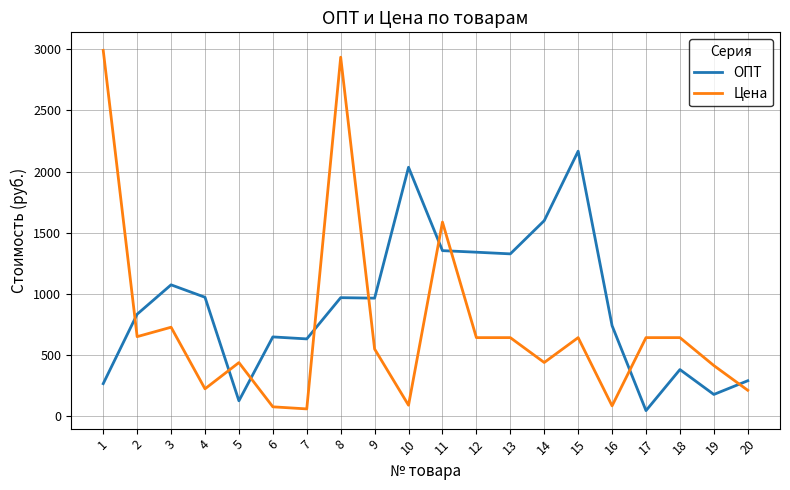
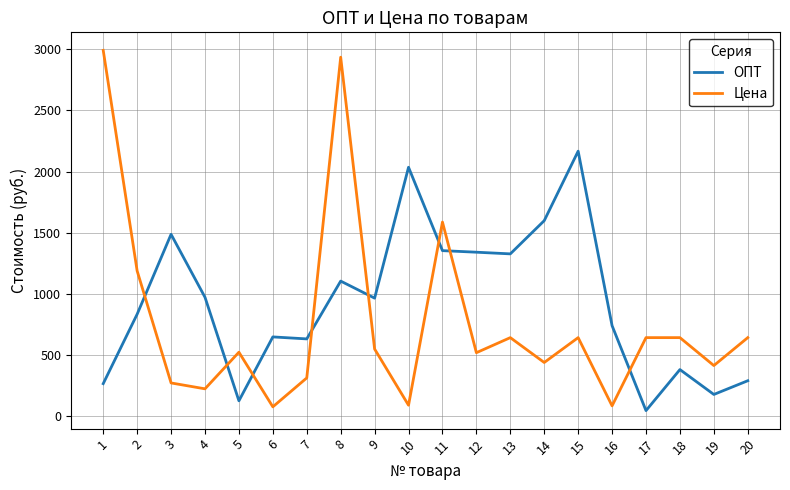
  {
    "ОПТ": {
      "1": 270,
      "2": 840,
-     "3": 1080,
+     "3": 1490,
      "4": 970,
      "5": 130,
      "6": 650,
      "7": 630,
-     "8": 970,
+     "8": 1110,
      "9": 970,
      "10": 2040,
      "11": 1350,
      "12": 1340,
      "13": 1330,
      "14": 1600,
      "15": 2170,
      "16": 740,
      "17": 50,
      "18": 380,
      "19": 180,
      "20": 290
    },
    "Цена": {
      "1": 2990,
-     "2": 650,
-     "3": 730,
+     "2": 1190,
+     "3": 270,
      "4": 230,
-     "5": 440,
+     "5": 530,
      "6": 80,
-     "7": 60,
+     "7": 320,
      "8": 2930,
      "9": 550,
      "10": 90,
      "11": 1590,
-     "12": 640,
+     "12": 520,
      "13": 640,
      "14": 440,
      "15": 640,
      "16": 90,
      "17": 640,
      "18": 640,
      "19": 420,
-     "20": 210
+     "20": 640
    }
  }
